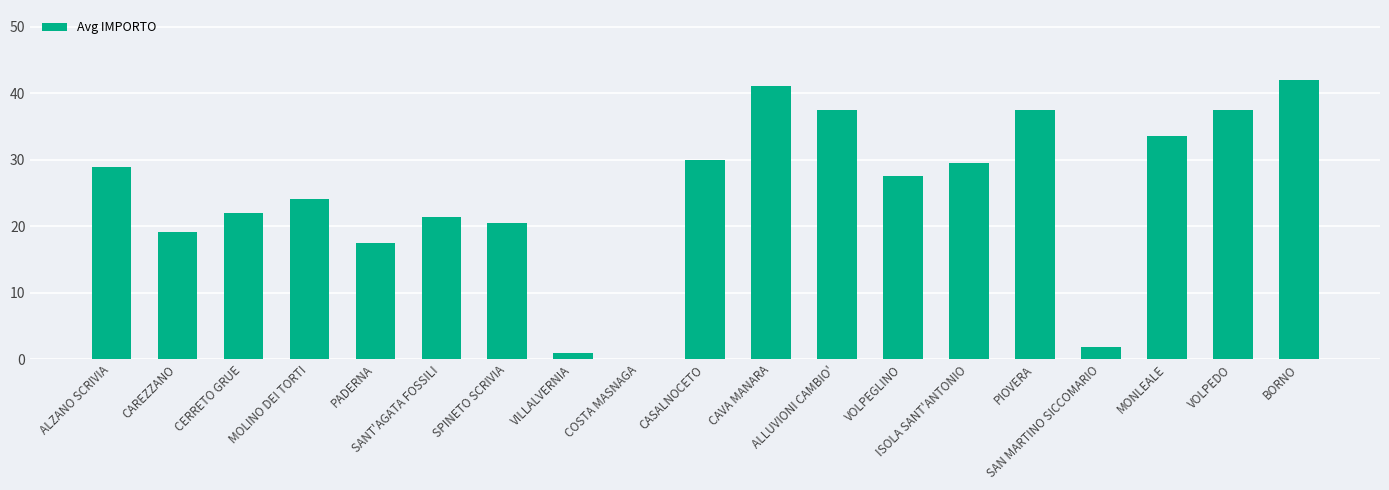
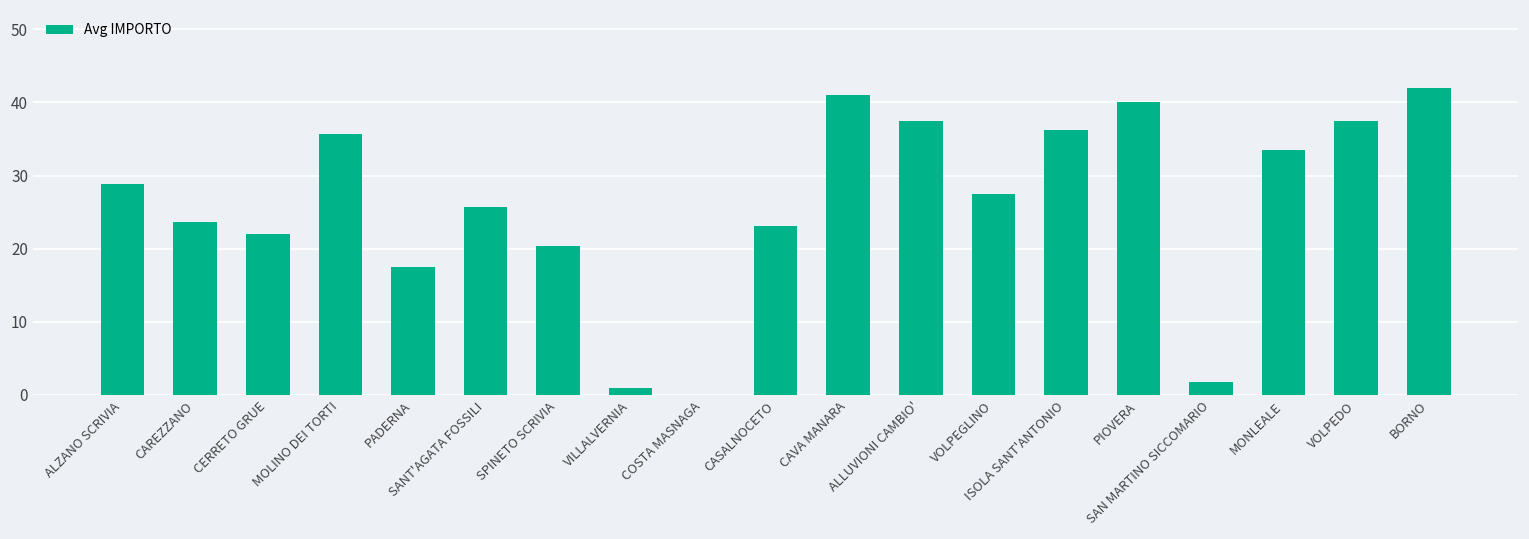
  {
    "ALZANO SCRIVIA": 29,
-   "CAREZZANO": 19,
+   "CAREZZANO": 24,
    "CERRETO GRUE": 22,
-   "MOLINO DEI TORTI": 24,
+   "MOLINO DEI TORTI": 36,
    "PADERNA": 17,
-   "SANT'AGATA FOSSILI": 21,
+   "SANT'AGATA FOSSILI": 26,
    "SPINETO SCRIVIA": 20,
    "VILLALVERNIA": 1,
    "COSTA MASNAGA": 0,
-   "CASALNOCETO": 30,
+   "CASALNOCETO": 23,
    "CAVA MANARA": 41,
    "ALLUVIONI CAMBIO'": 38,
    "VOLPEGLINO": 28,
-   "ISOLA SANT'ANTONIO": 29,
-   "PIOVERA": 38,
+   "ISOLA SANT'ANTONIO": 36,
+   "PIOVERA": 40,
    "SAN MARTINO SICCOMARIO": 2,
    "MONLEALE": 34,
    "VOLPEDO": 38,
    "BORNO": 42
  }
